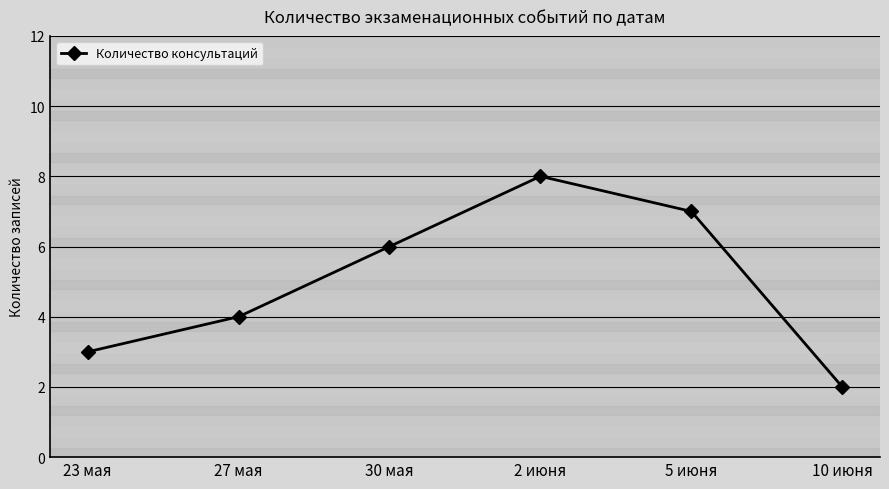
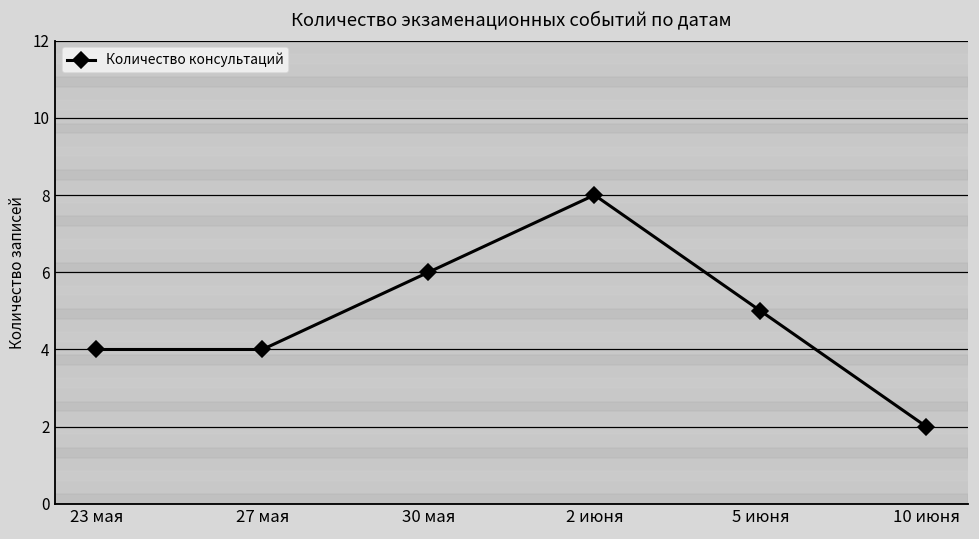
  {
-   "23 мая": 3,
+   "23 мая": 4,
    "27 мая": 4,
    "30 мая": 6,
    "2 июня": 8,
-   "5 июня": 7,
+   "5 июня": 5,
    "10 июня": 2
  }
